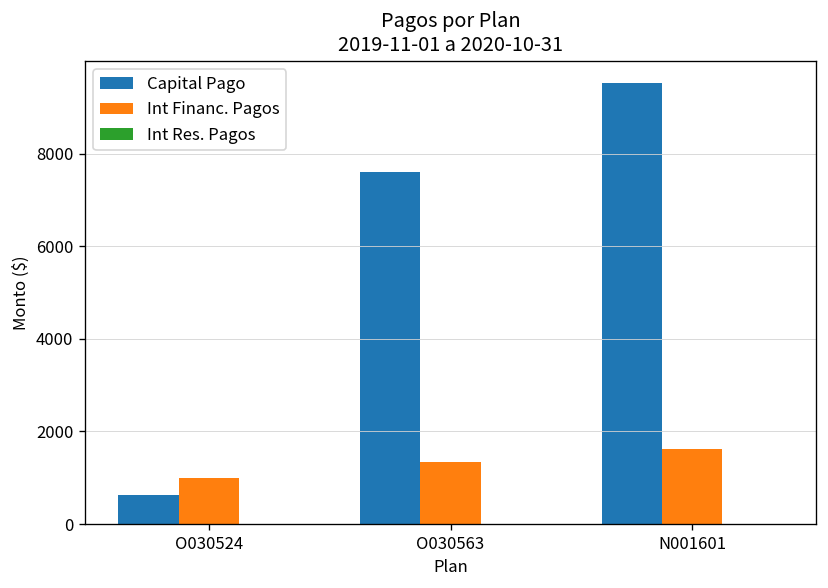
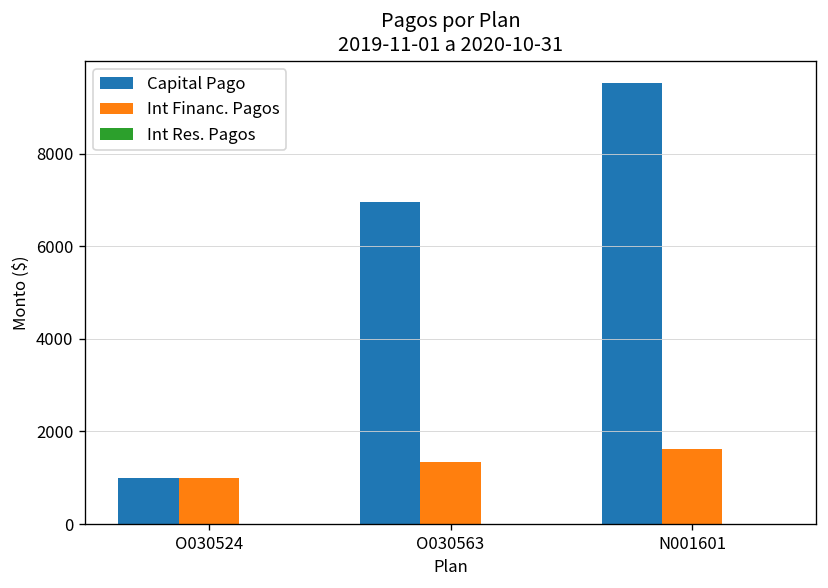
  {
    "Capital Pago": {
-     "O030524": 600,
-     "O030563": 7600,
+     "O030524": 1000,
+     "O030563": 7000,
      "N001601": 9500
    },
    "Int Financ. Pagos": {
      "O030524": 1000,
      "O030563": 1300,
      "N001601": 1600
    },
    "Int Res. Pagos": {
      "O030524": 0,
      "O030563": 0,
      "N001601": 0
    }
  }
